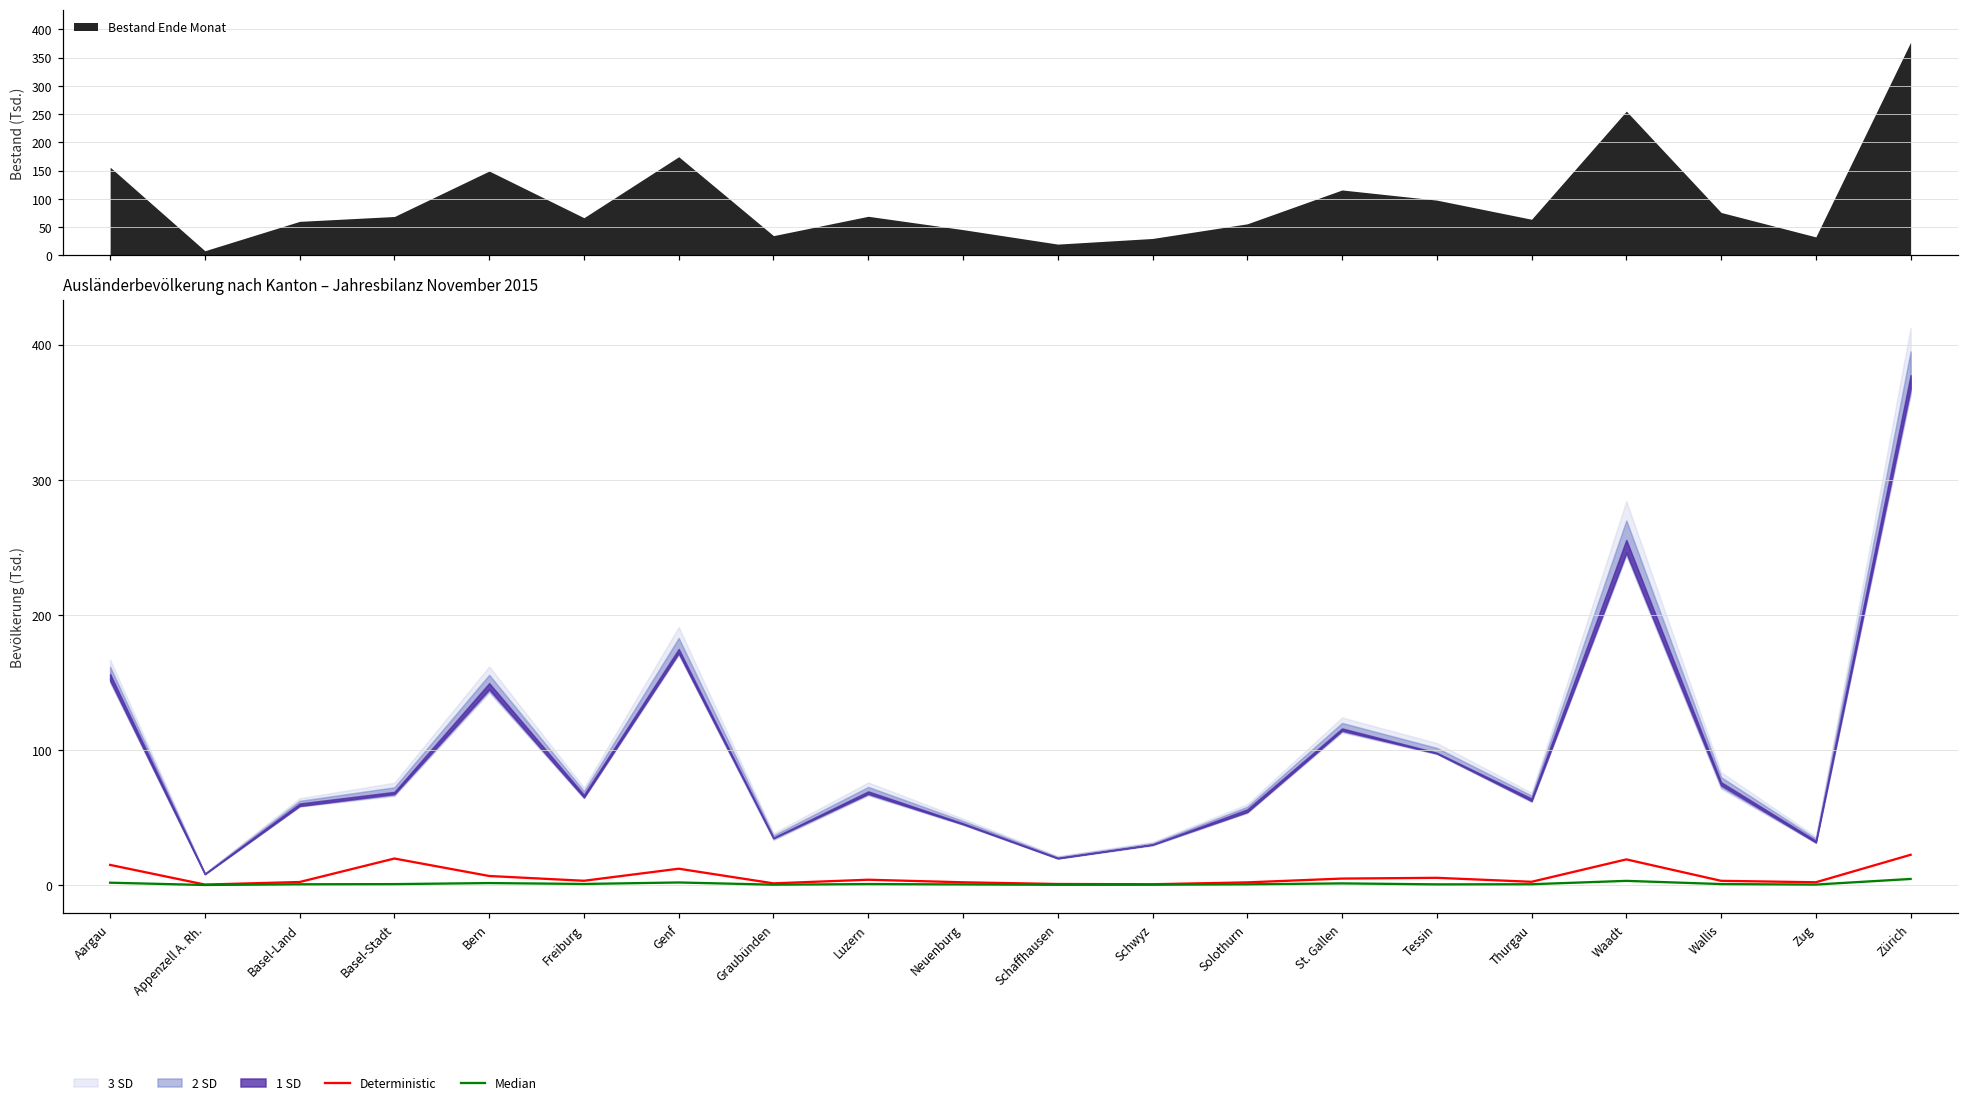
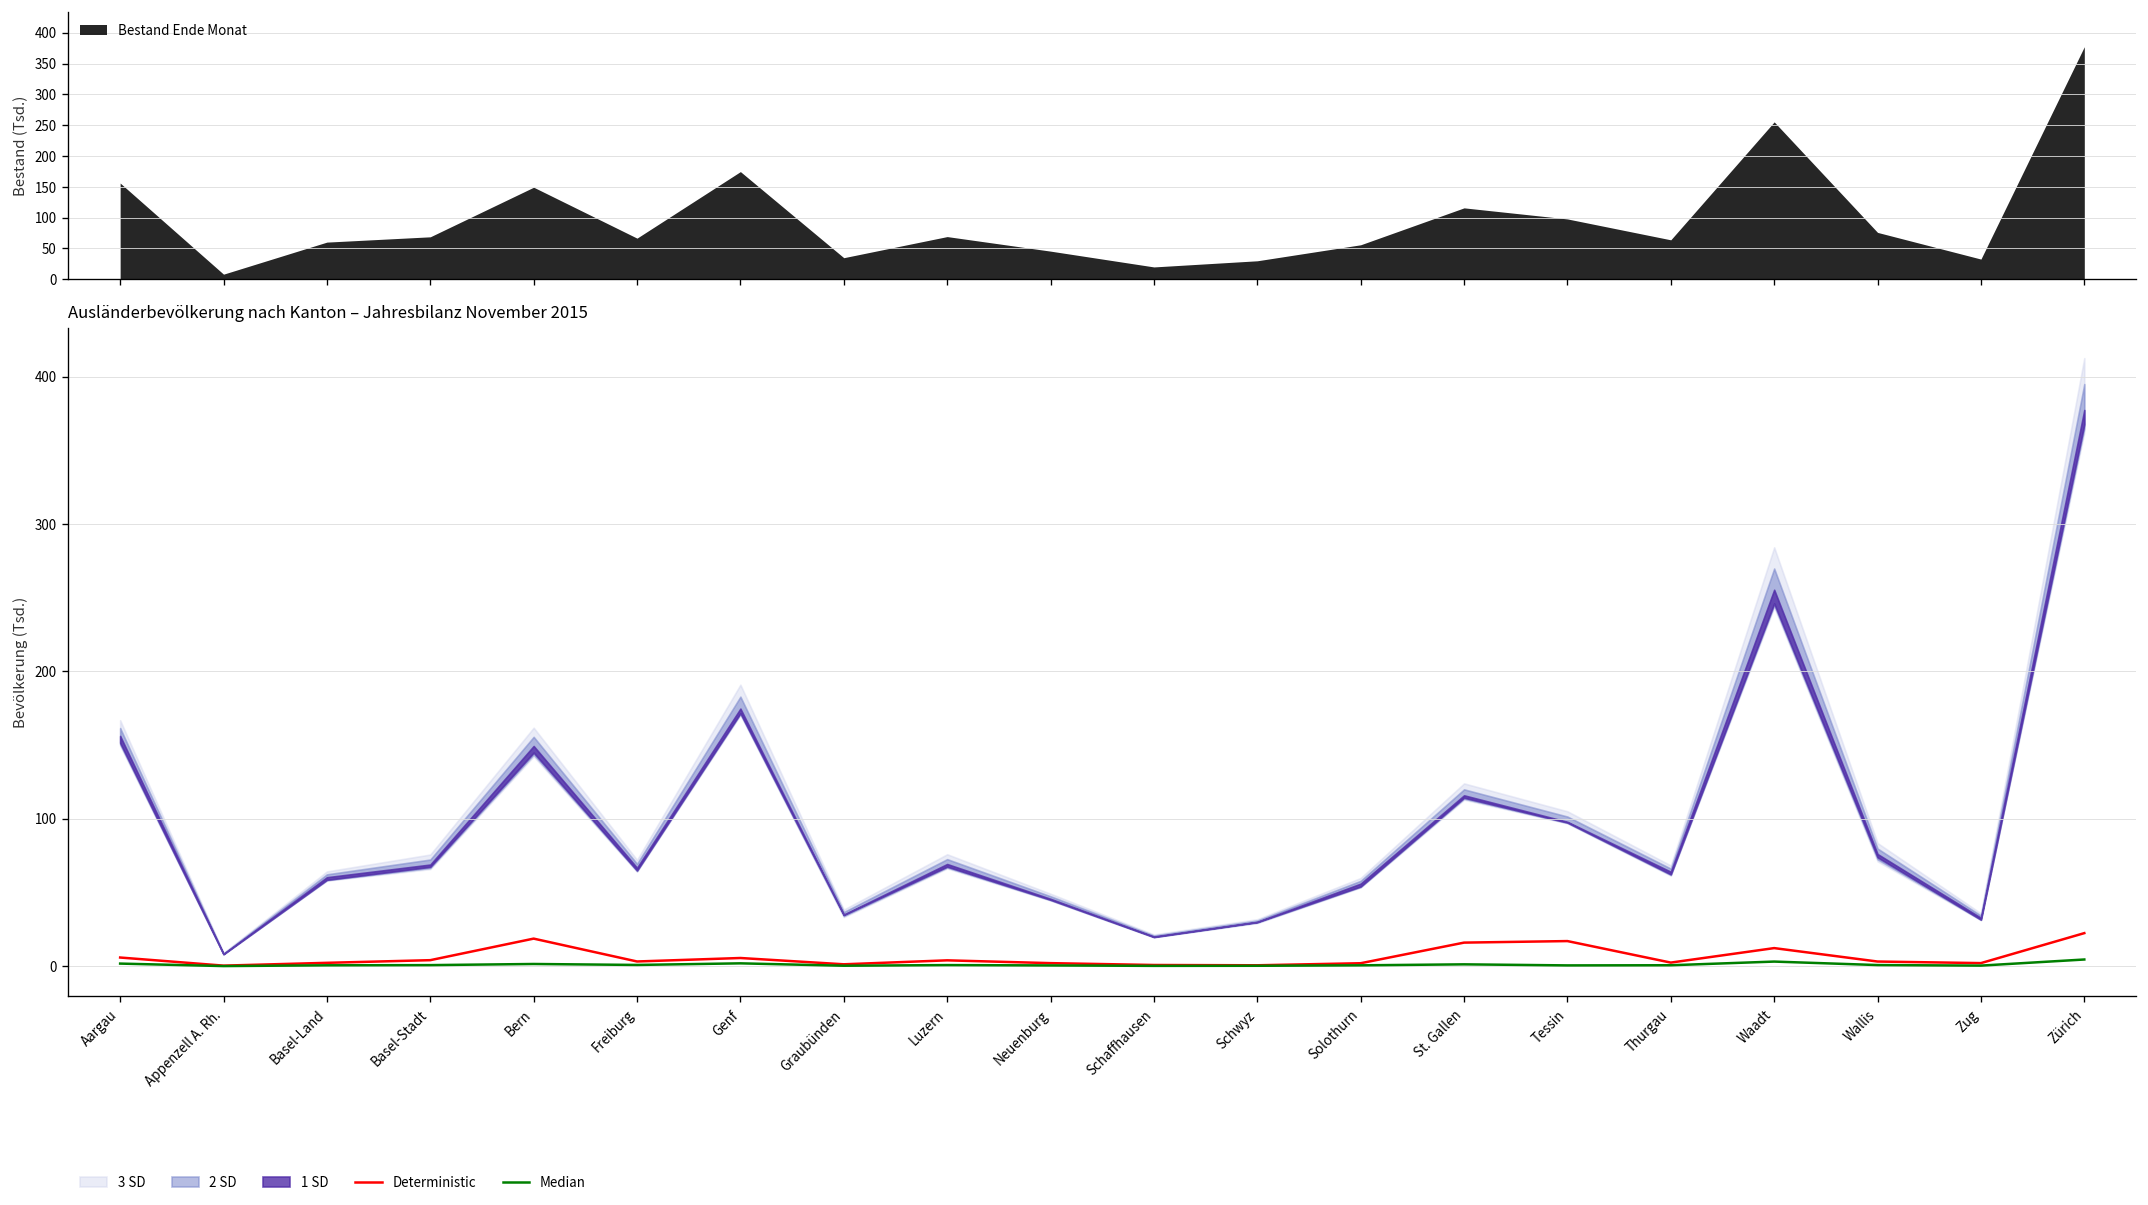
  {
    "Ausländerbevölkerung nach Kanton – Jahresbilanz November 2015": {
      "Deterministic": {
-       "Aargau": 15,
-       "Basel-Stadt": 20,
-       "Bern": 7,
+       "Aargau": 6,
+       "Basel-Stadt": 4,
+       "Bern": 19,
        "Freiburg": 3,
-       "Genf": 12,
+       "Genf": 6,
        "Luzern": 4,
-       "St. Gallen": 5,
-       "Tessin": 5,
-       "Waadt": 19,
+       "St. Gallen": 16,
+       "Tessin": 17,
+       "Waadt": 12,
        "Wallis": 3,
        "Zürich": 22
      },
      "Median": {
        "Aargau": 2,
        "Basel-Stadt": 1,
        "Bern": 1,
        "Freiburg": 1,
        "Genf": 2,
        "Luzern": 1,
        "St. Gallen": 1,
        "Tessin": 1,
        "Waadt": 3,
        "Wallis": 1,
        "Zürich": 5
      }
    }
  }
